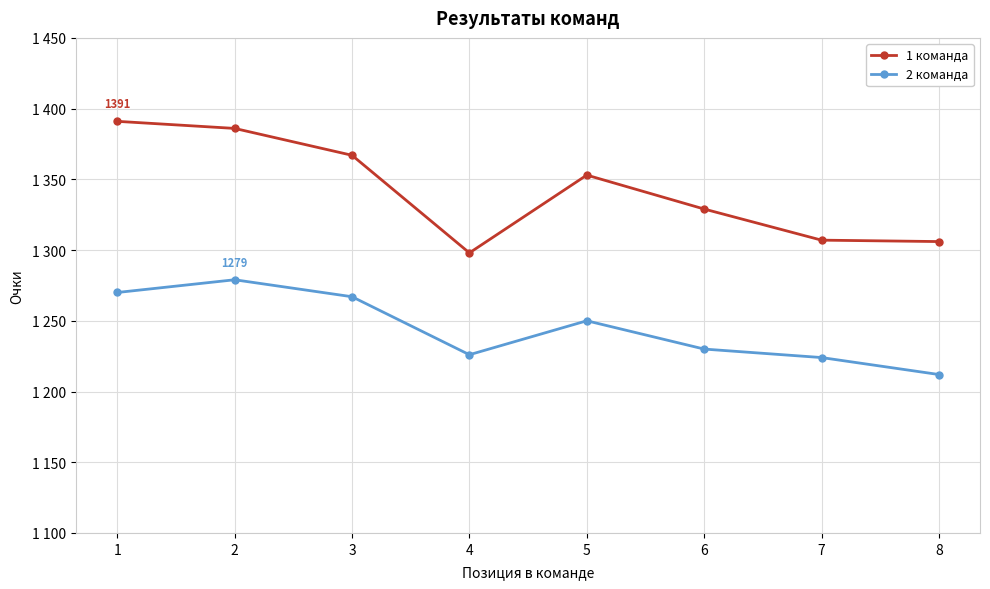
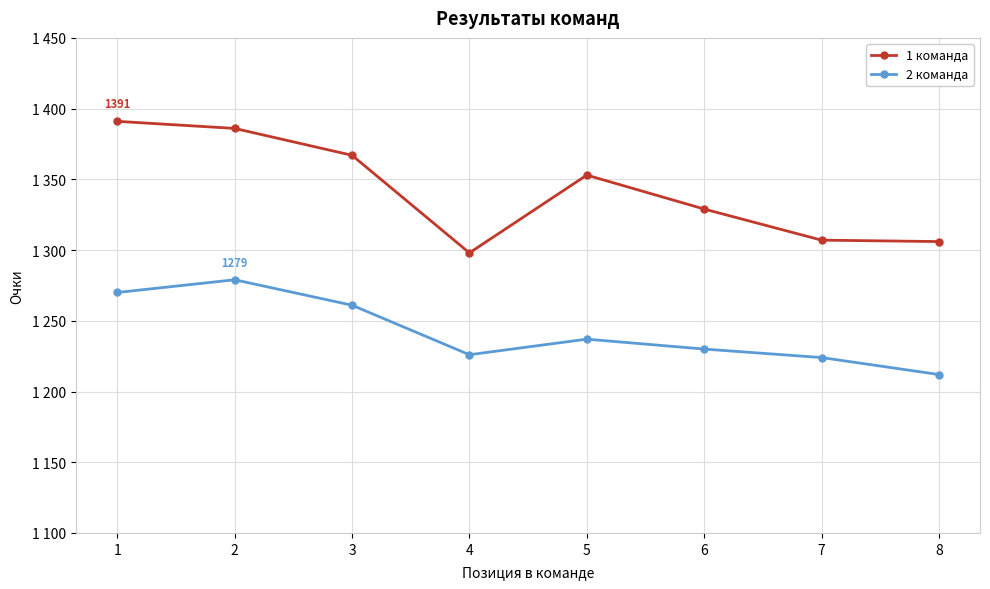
  {
    "1 команда": {
      "1": 1391
    },
    "2 команда": {
      "1": 1270,
-     "3": 1267,
+     "3": 1261,
      "4": 1226,
-     "5": 1250,
+     "5": 1237,
      "6": 1230,
      "7": 1224,
      "8": 1212
    }
  }
